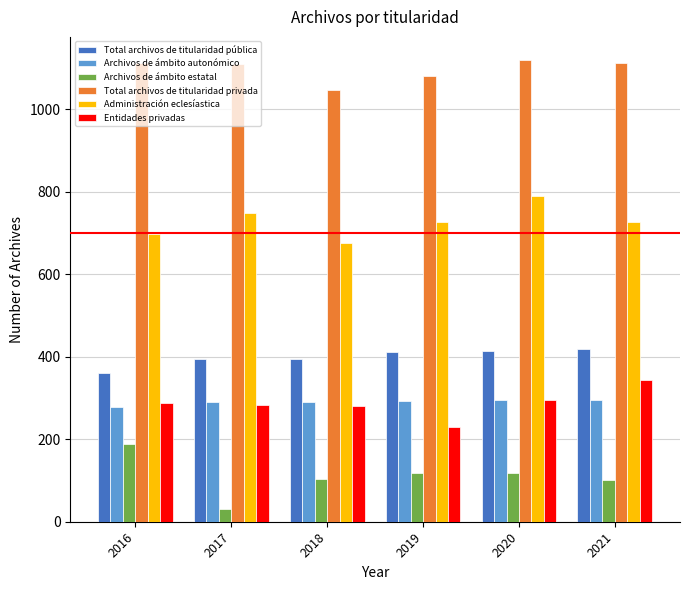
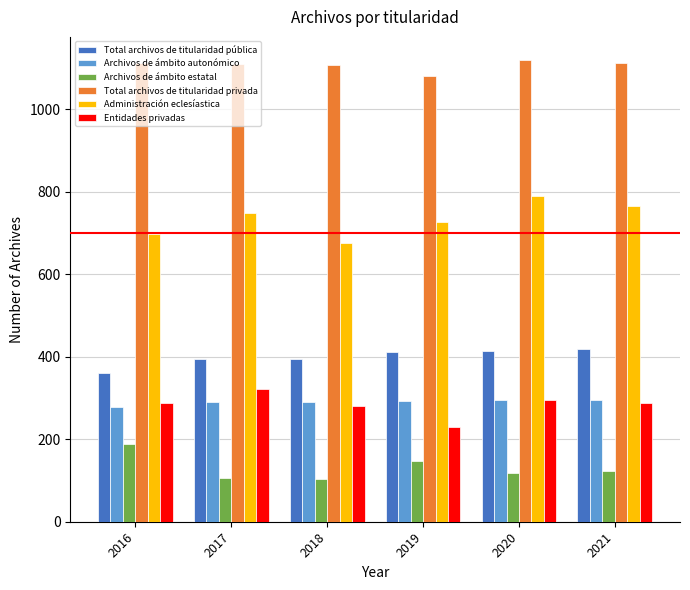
  {
    "Archivos de ámbito estatal": {
      "2016": 190,
-     "2017": 30,
+     "2017": 110,
      "2018": 100,
-     "2019": 120,
+     "2019": 150,
      "2020": 120,
-     "2021": 100
+     "2021": 120
    },
    "Total archivos de titularidad privada": {
-     "2018": 1050,
+     "2018": 1110,
      "2019": 1080,
      "2020": 1120,
      "2021": 1110
    },
    "Administración eclesíastica": {
      "2016": 700,
      "2017": 750,
      "2018": 680,
      "2019": 730,
      "2020": 790,
-     "2021": 730
+     "2021": 770
    },
    "Entidades privadas": {
      "2016": 290,
-     "2017": 280,
+     "2017": 320,
      "2018": 280,
      "2019": 230,
      "2020": 300,
-     "2021": 340
+     "2021": 290
    }
  }
